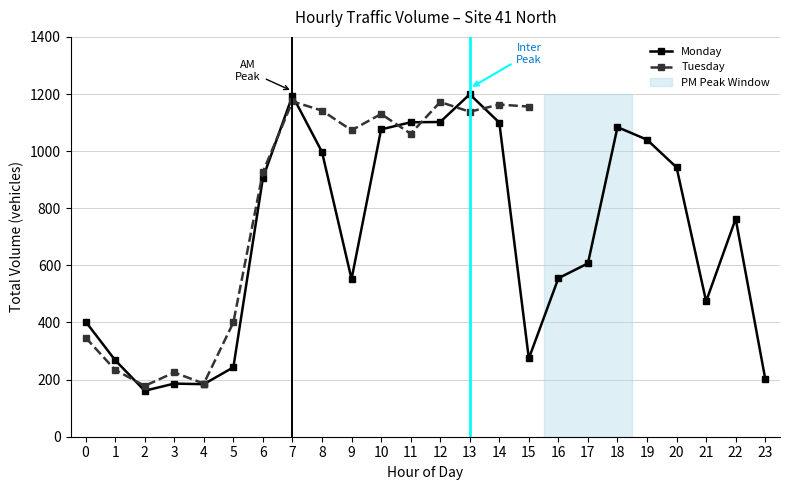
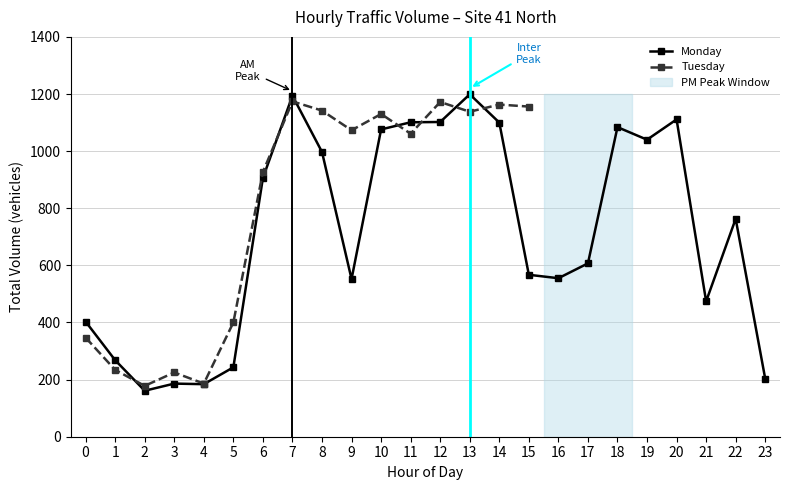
  {
    "Monday": {
      "0": 400,
      "1": 270,
      "2": 160,
      "3": 190,
      "5": 240,
      "6": 910,
      "7": 1190,
      "8": 1000,
      "9": 550,
      "10": 1080,
      "11": 1100,
      "12": 1100,
      "13": 1200,
      "14": 1100,
-     "15": 270,
+     "15": 570,
      "16": 560,
      "17": 610,
      "18": 1080,
      "19": 1040,
-     "20": 940,
+     "20": 1110,
      "21": 470,
      "22": 760,
      "23": 200
    },
    "Tuesday": {
      "0": 350,
      "1": 230,
      "2": 180,
      "3": 230,
      "5": 400,
      "6": 930,
      "7": 1170,
      "8": 1140,
      "9": 1070,
      "10": 1130,
      "11": 1060,
      "12": 1170,
      "13": 1140,
      "14": 1160,
      "15": 1160
    }
  }
